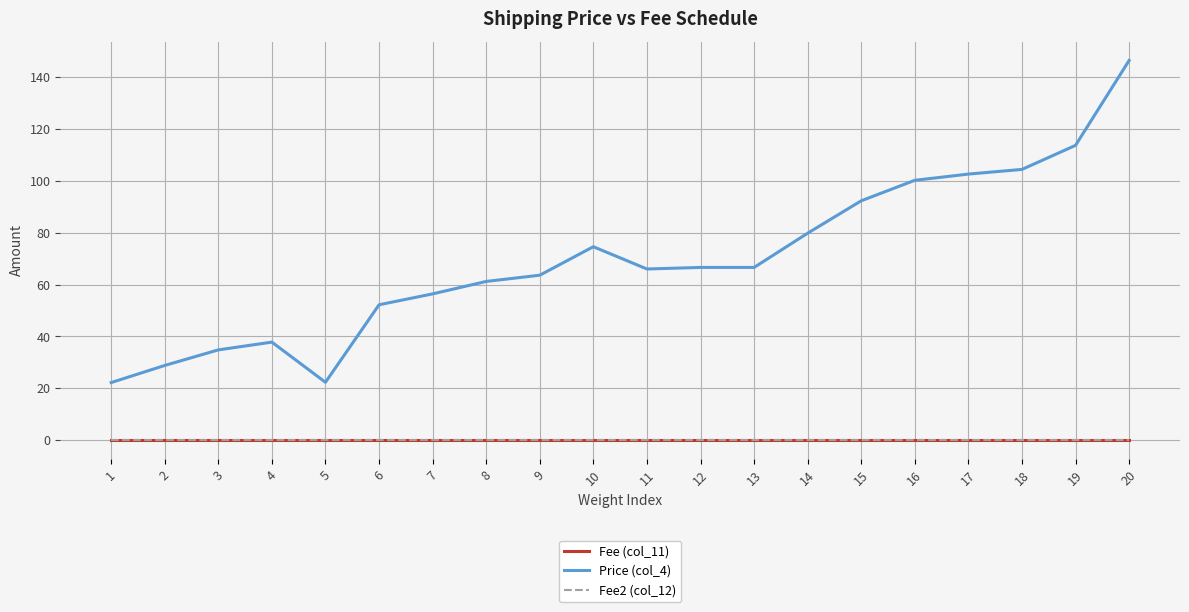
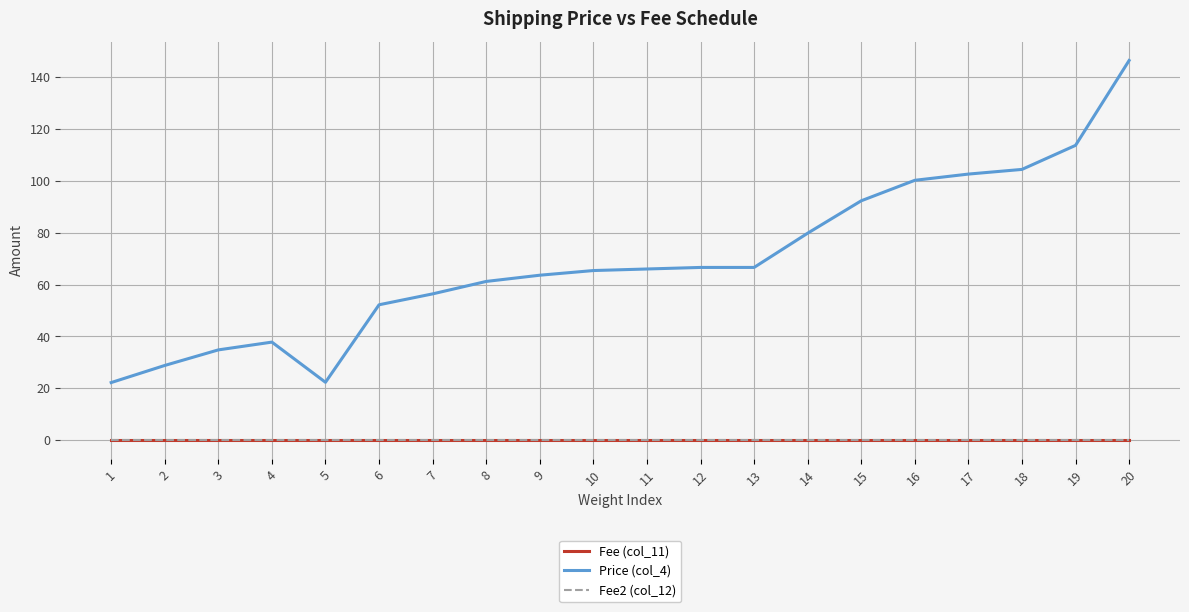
  {
    "Fee2 (col_12)": {
      "1": 0,
      "2": 0,
      "3": 0,
      "4": 0,
      "5": 0,
      "6": 0,
      "7": 0,
      "8": 0,
      "9": 0,
      "10": 0,
      "11": 0,
      "12": 0,
      "13": 0,
      "14": 0,
      "15": 0,
      "16": 0,
      "17": 0,
      "18": 0,
      "19": 0,
      "20": 0
    },
    "Price (col_4)": {
      "1": 22,
      "2": 29,
      "3": 35,
      "4": 38,
      "5": 22,
      "6": 52,
      "7": 56,
      "8": 61,
      "9": 64,
-     "10": 75,
+     "10": 65,
      "11": 66,
      "12": 67,
      "13": 67,
      "14": 80,
      "15": 92,
      "16": 100,
      "17": 103,
      "18": 104,
      "19": 114,
      "20": 146
    }
  }
